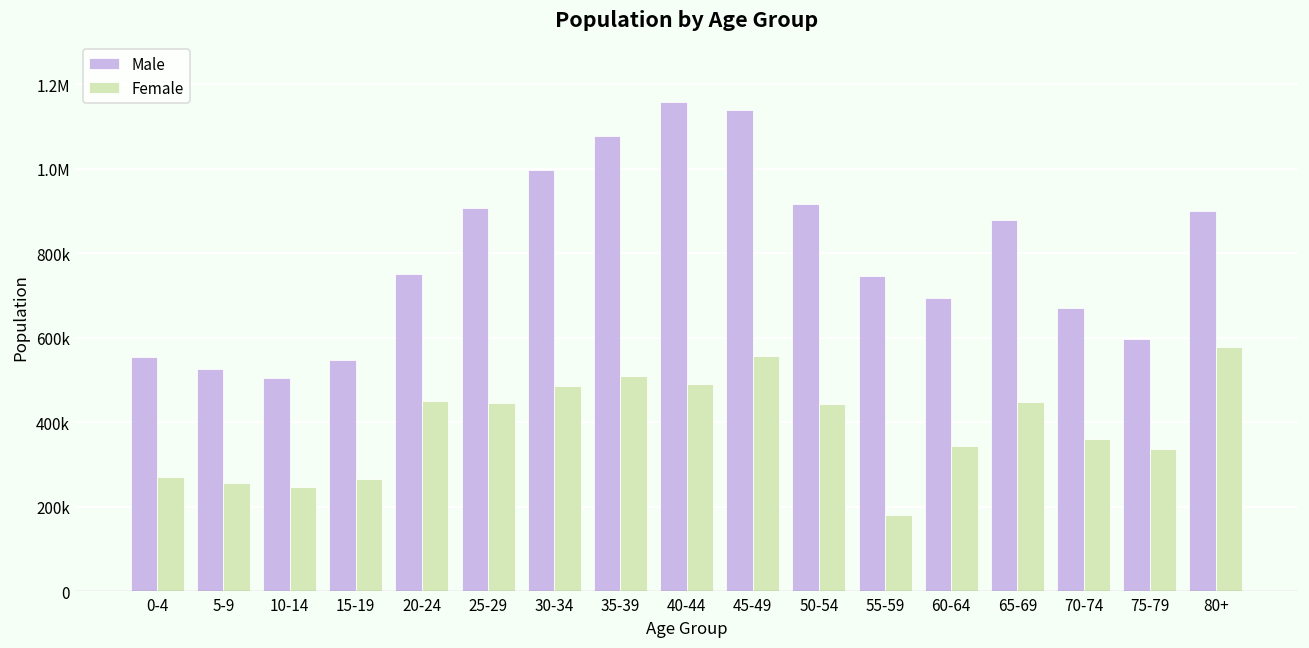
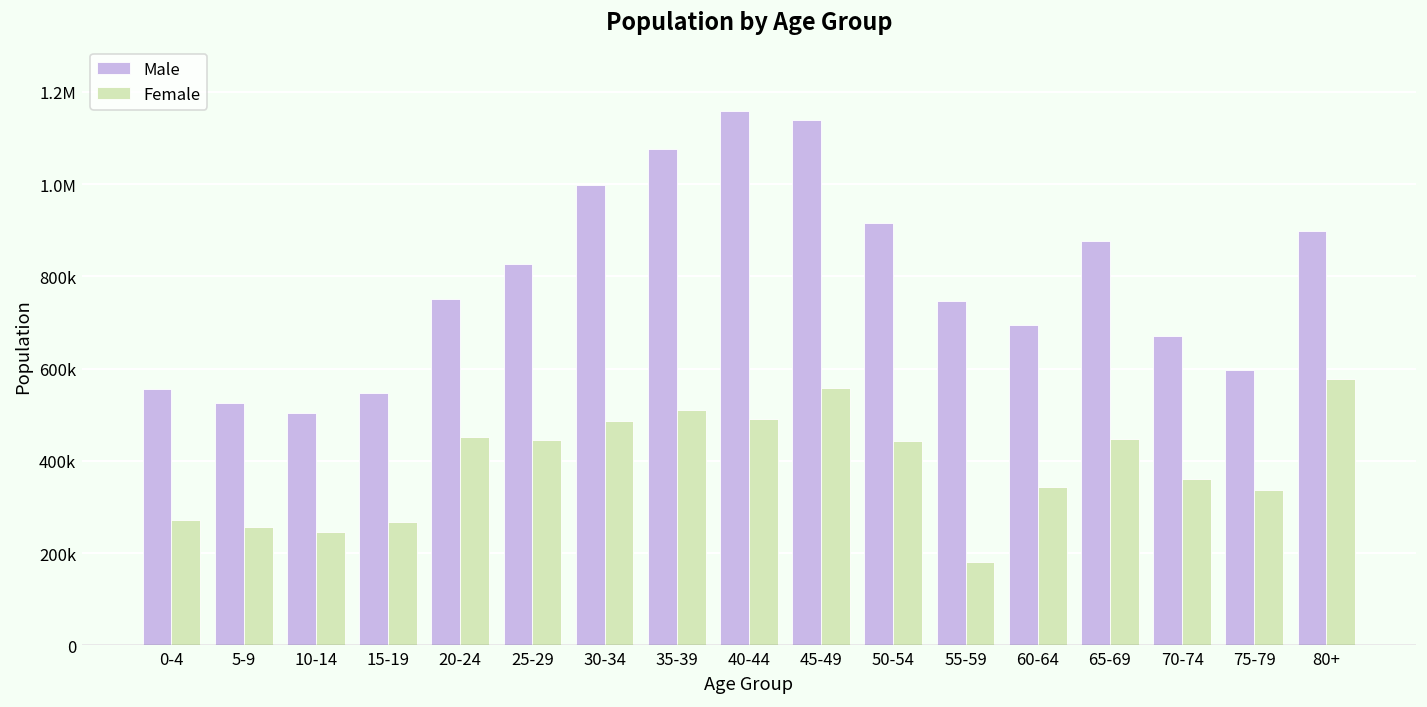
  {
    "Male": {
      "0-4": 550000,
      "5-9": 530000,
      "10-14": 500000,
      "15-19": 550000,
      "20-24": 750000,
-     "25-29": 910000,
+     "25-29": 830000,
      "30-34": 1000000,
      "35-39": 1080000,
      "40-44": 1160000,
      "45-49": 1140000,
      "50-54": 920000,
      "55-59": 750000,
      "60-64": 690000,
      "65-69": 880000,
      "70-74": 670000,
      "75-79": 600000,
      "80+": 900000
    },
    "Female": {
      "0-4": 270000,
      "5-9": 260000,
      "10-14": 250000,
      "15-19": 270000,
      "20-24": 450000,
      "25-29": 450000,
      "30-34": 490000,
      "35-39": 510000,
      "40-44": 490000,
      "45-49": 560000,
      "50-54": 440000,
      "55-59": 180000,
      "60-64": 340000,
      "65-69": 450000,
      "70-74": 360000,
      "75-79": 340000,
      "80+": 580000
    }
  }
